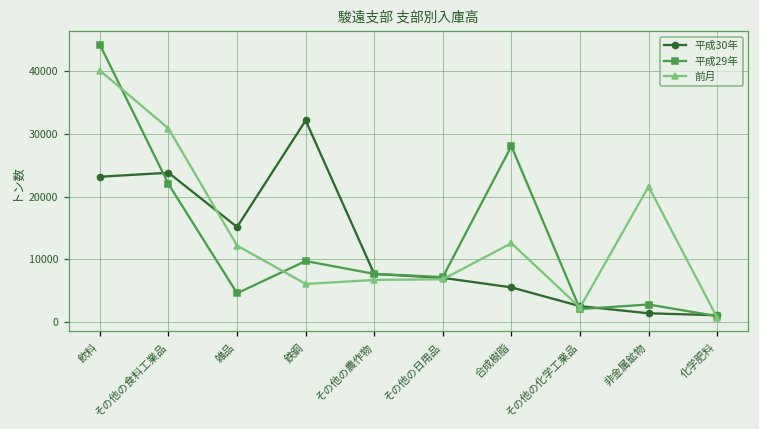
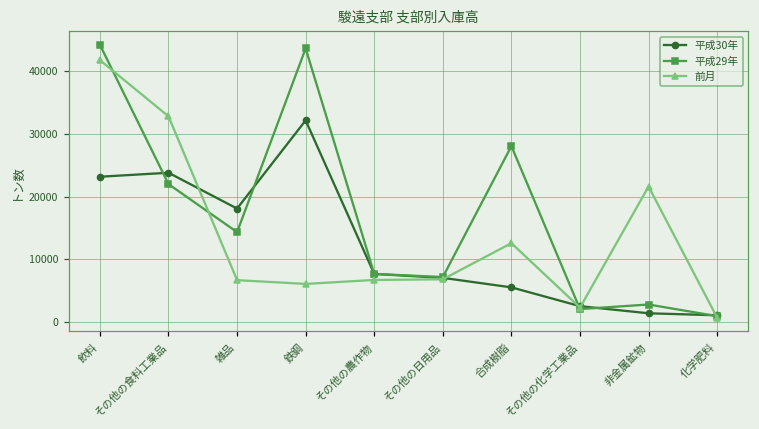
  {
    "平成30年": {
      "飲料": 23000,
      "その他の食料工業品": 24000,
-     "雑品": 15000,
+     "雑品": 18000,
      "鉄鋼": 32000,
      "合成樹脂": 6000,
      "非金属鉱物": 1000
    },
    "平成29年": {
      "飲料": 44000,
      "その他の食料工業品": 22000,
-     "雑品": 5000,
-     "鉄鋼": 10000,
+     "雑品": 14000,
+     "鉄鋼": 44000,
      "合成樹脂": 28000,
      "非金属鉱物": 3000
    },
    "前月": {
-     "飲料": 40000,
-     "その他の食料工業品": 31000,
-     "雑品": 12000,
+     "飲料": 42000,
+     "その他の食料工業品": 33000,
+     "雑品": 7000,
      "鉄鋼": 6000,
      "その他の農作物": 7000,
      "合成樹脂": 13000,
      "非金属鉱物": 22000
    }
  }
